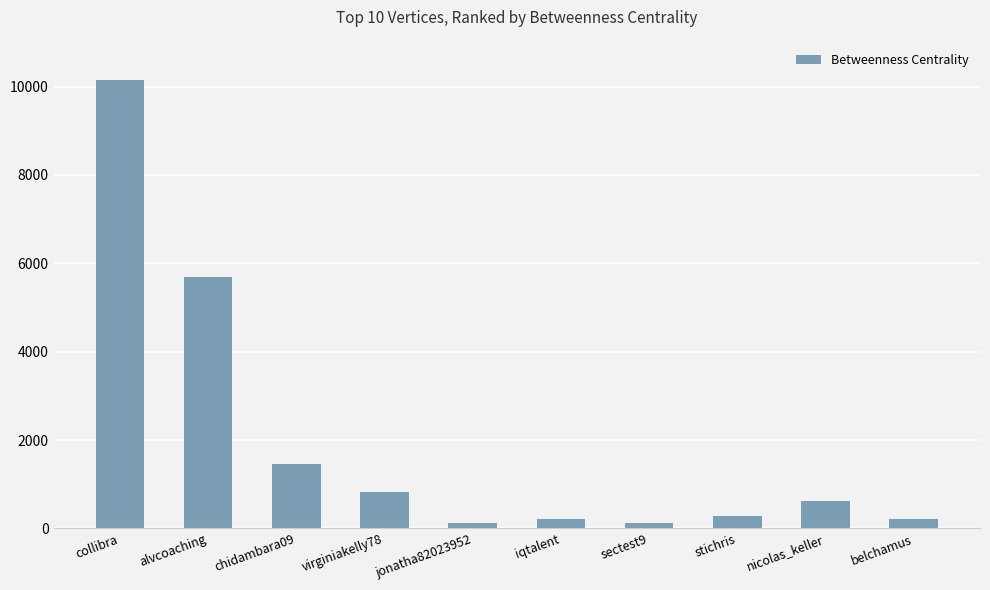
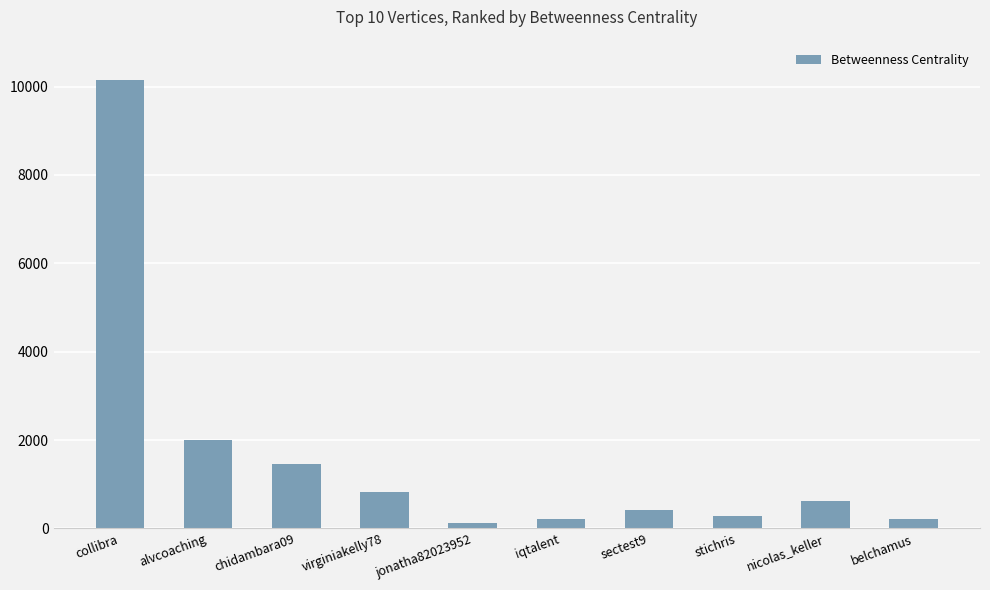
  {
    "collibra": 10100,
-   "alvcoaching": 5700,
+   "alvcoaching": 2000,
    "chidambara09": 1500,
    "virginiakelly78": 800,
    "jonatha82023952": 100,
    "iqtalent": 200,
-   "sectest9": 100,
+   "sectest9": 400,
    "stichris": 300,
    "nicolas_keller": 600,
    "belchamus": 200
  }
